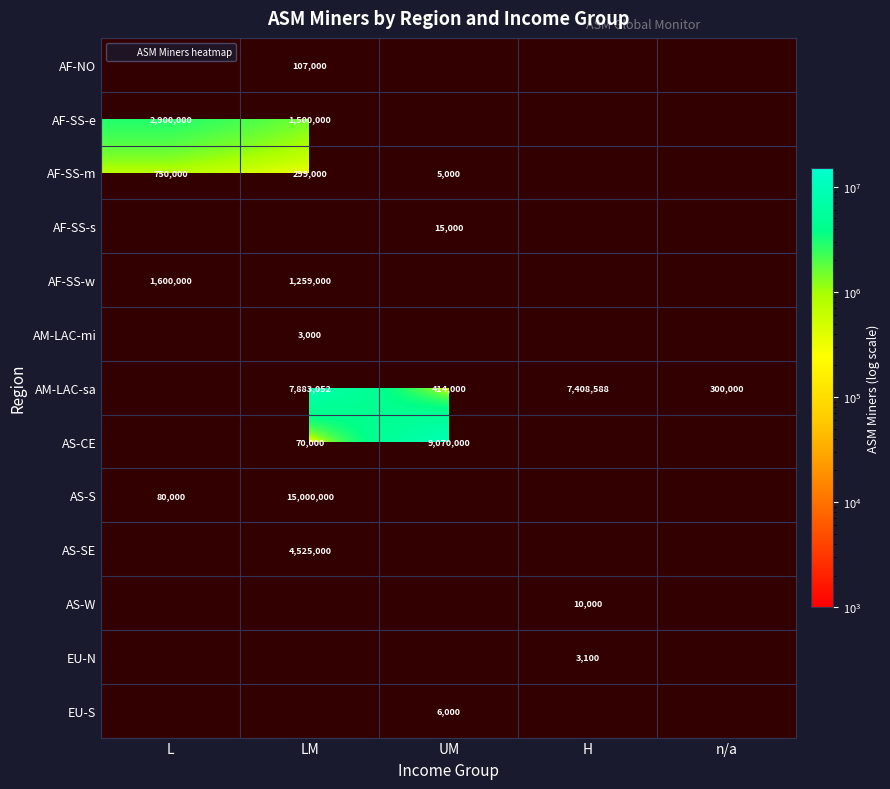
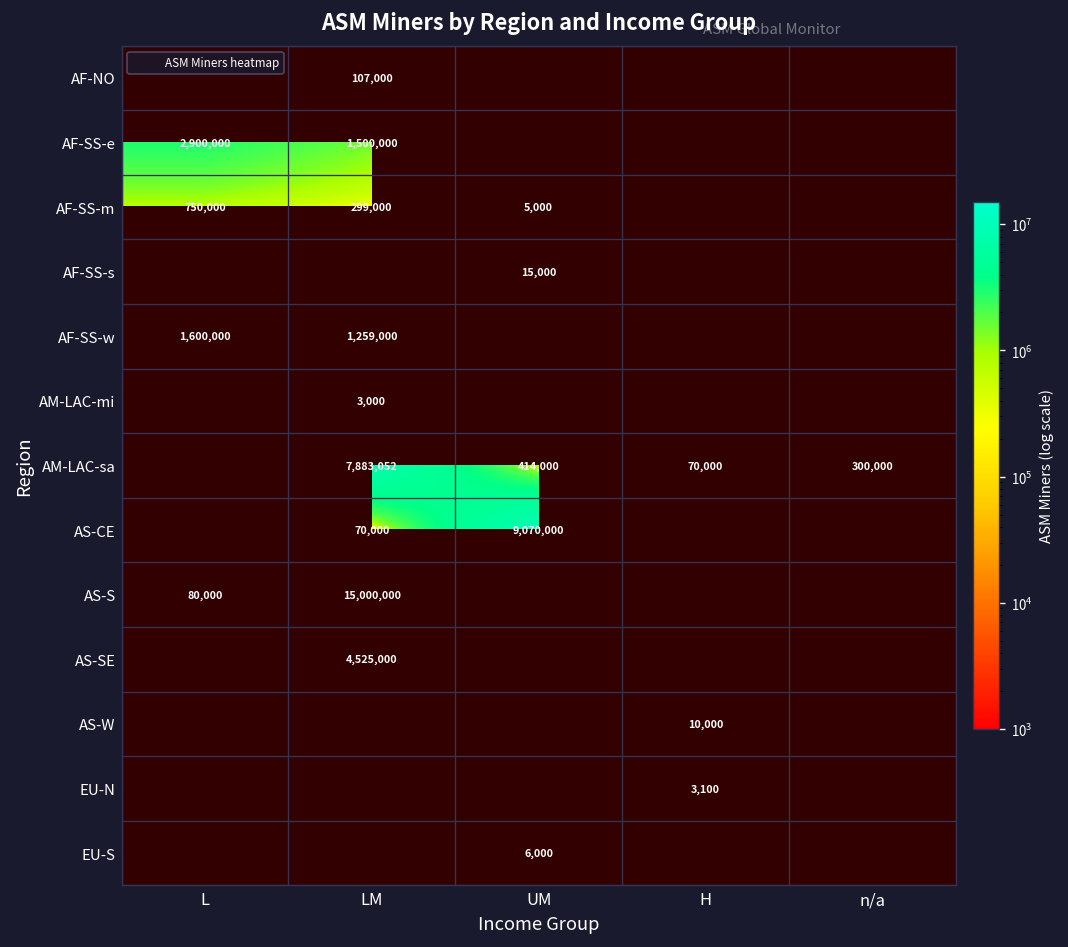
  {
    "AF-NO": {
      "LM": "107,000"
    },
    "AF-SS-e": {
      "L": "2,900,000",
      "LM": "1,500,000"
    },
    "AF-SS-m": {
      "L": "750,000",
      "LM": "299,000",
      "UM": "5,000"
    },
    "AF-SS-s": {
      "UM": "15,000"
    },
    "AF-SS-w": {
      "L": "1,600,000",
      "LM": "1,259,000"
    },
    "AM-LAC-mi": {
      "LM": "3,000"
    },
    "AM-LAC-sa": {
      "LM": "7,883,052",
      "UM": "414,000",
-     "H": "7,408,588",
+     "H": "70,000",
      "n/a": "300,000"
    },
    "AS-CE": {
      "LM": "70,000",
      "UM": "9,070,000"
    },
    "AS-S": {
      "L": "80,000",
      "LM": "15,000,000"
    },
    "AS-SE": {
      "LM": "4,525,000"
    },
    "AS-W": {
      "H": "10,000"
    },
    "EU-N": {
      "H": "3,100"
    },
    "EU-S": {
      "UM": "6,000"
    }
  }
